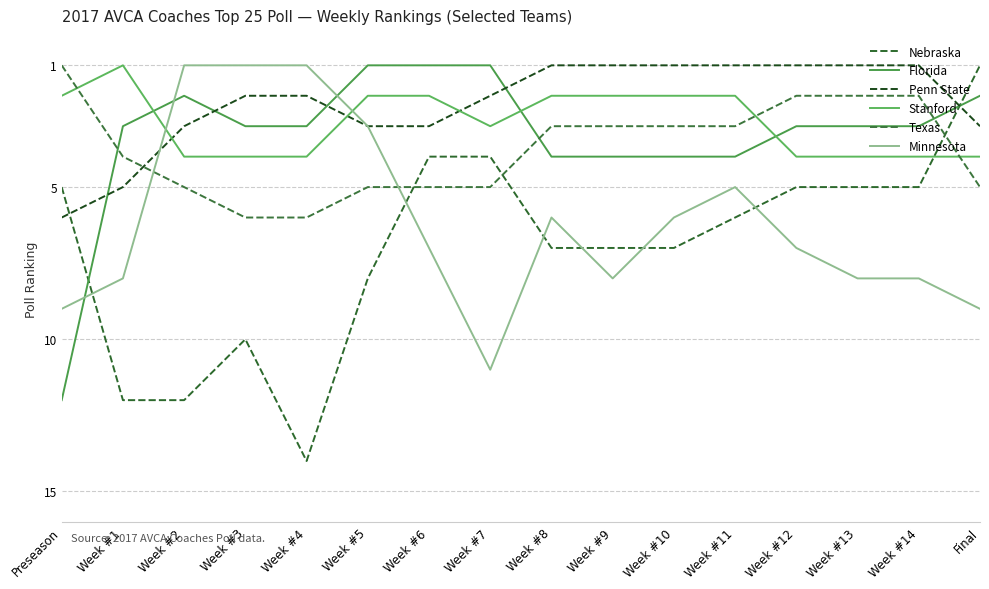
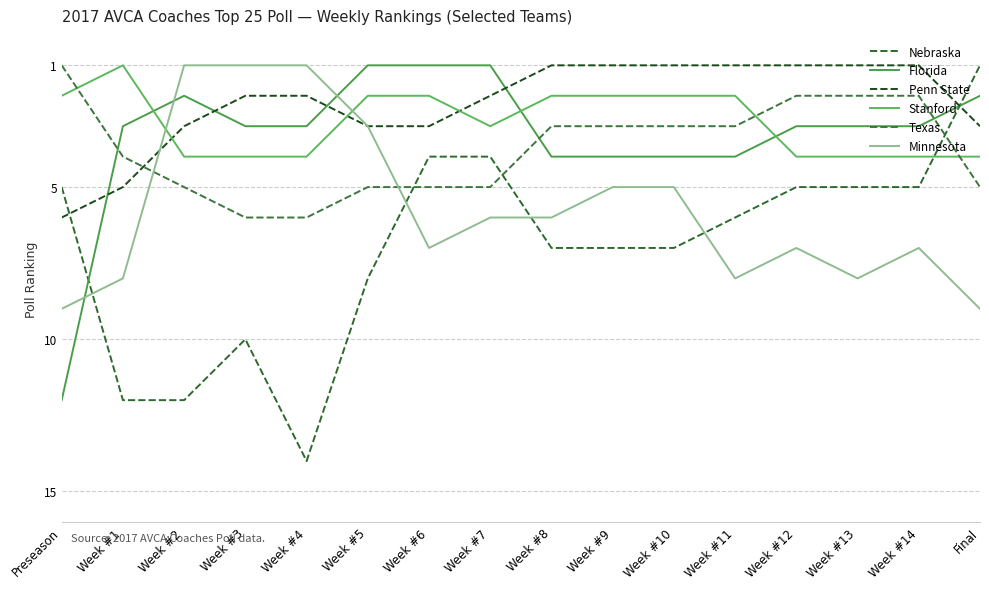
  {
    "Minnesota": {
      "Preseason": 9,
      "Week #1": 8,
      "Week #2": 1,
      "Week #3": 1,
      "Week #4": 1,
      "Week #6": 7,
-     "Week #7": 11,
+     "Week #7": 6,
      "Week #8": 6,
-     "Week #9": 8,
-     "Week #10": 6,
-     "Week #11": 5,
+     "Week #9": 5,
+     "Week #10": 5,
+     "Week #11": 8,
      "Week #12": 7,
      "Week #13": 8,
-     "Week #14": 8,
+     "Week #14": 7,
      "Final": 9
    }
  }
